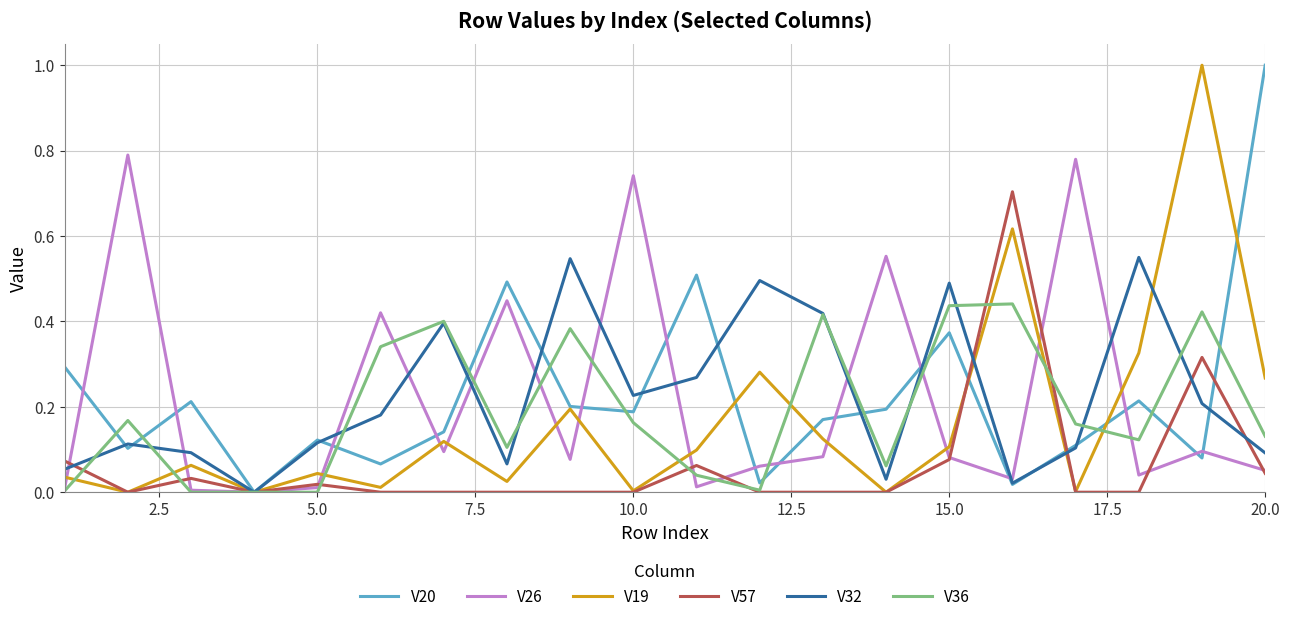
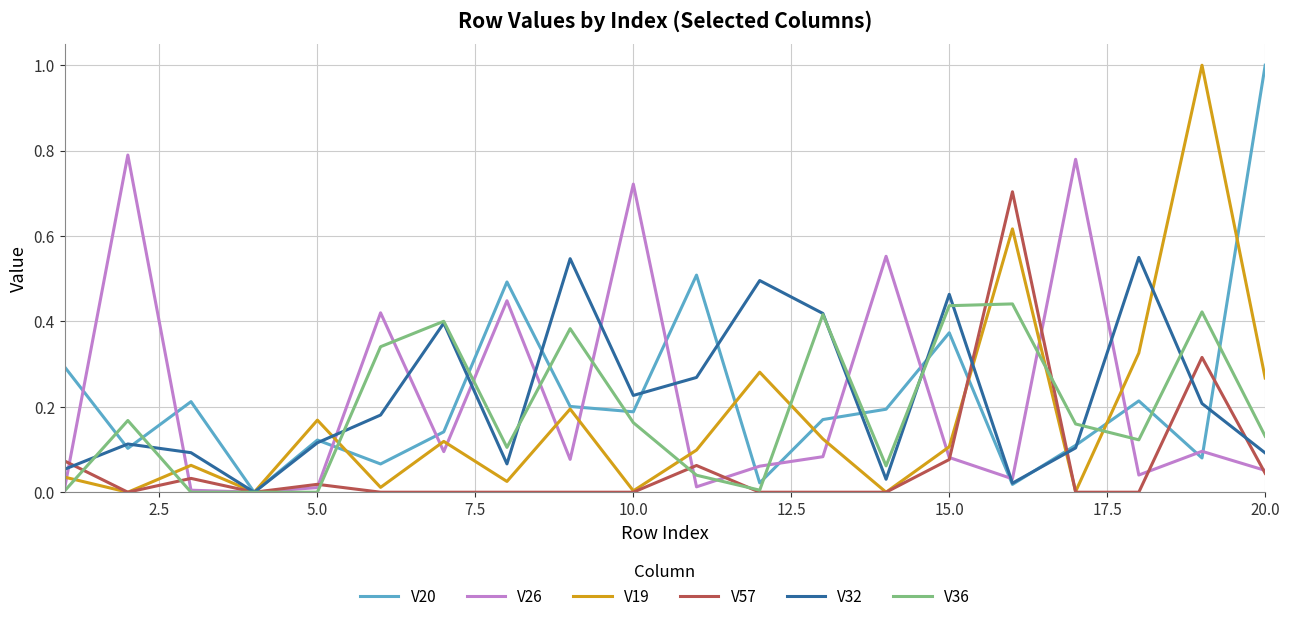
  {
    "V20": {
      "5.0": 0.12,
      "10.0": 0.19,
      "15.0": 0.37,
      "20.0": 1.00
    },
    "V26": {
      "5.0": 0.01,
-     "10.0": 0.74,
+     "10.0": 0.72,
      "20.0": 0.05
    },
    "V19": {
-     "5.0": 0.04,
+     "5.0": 0.17,
      "15.0": 0.11,
      "20.0": 0.27
    },
    "V57": {
      "5.0": 0.02,
      "20.0": 0.04
    },
    "V32": {
      "5.0": 0.12,
      "10.0": 0.23,
-     "15.0": 0.49,
+     "15.0": 0.46,
      "20.0": 0.09
    },
    "V36": {
      "5.0": 0.00,
      "10.0": 0.16,
      "15.0": 0.44,
      "20.0": 0.13
    }
  }
